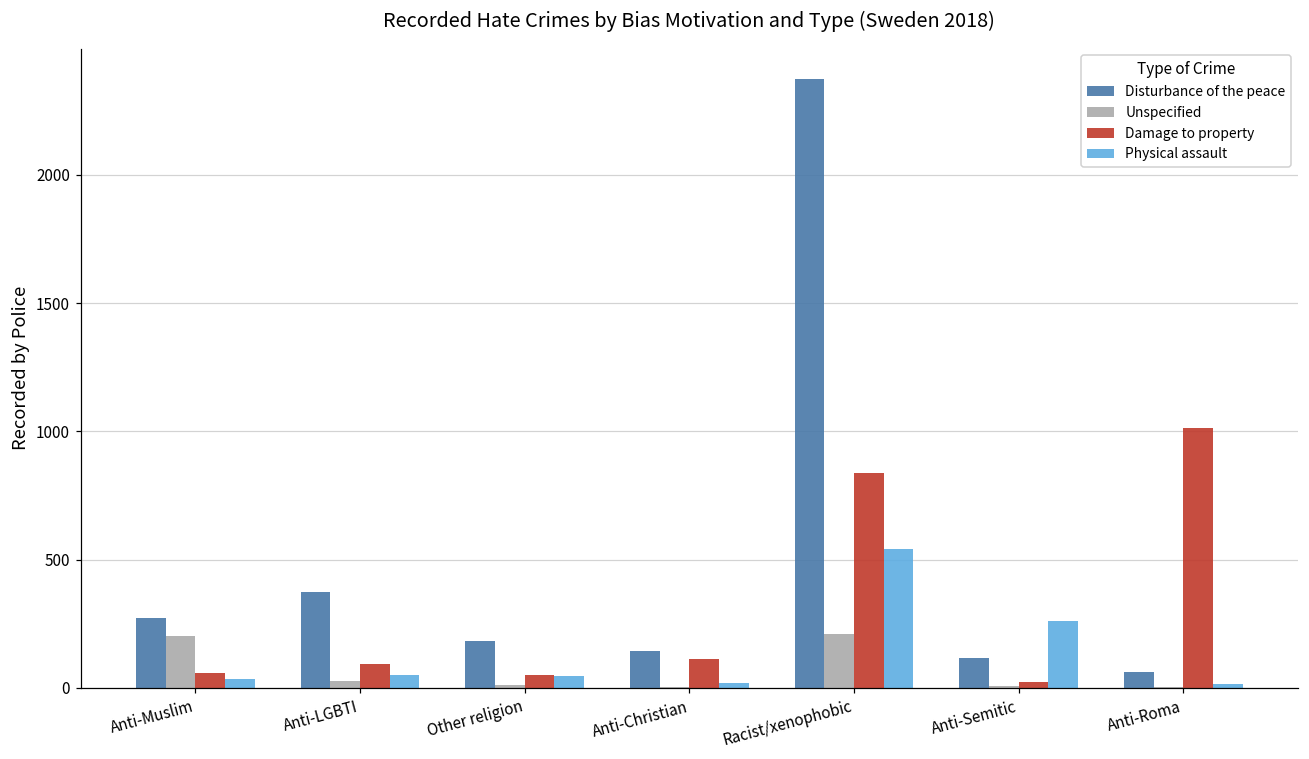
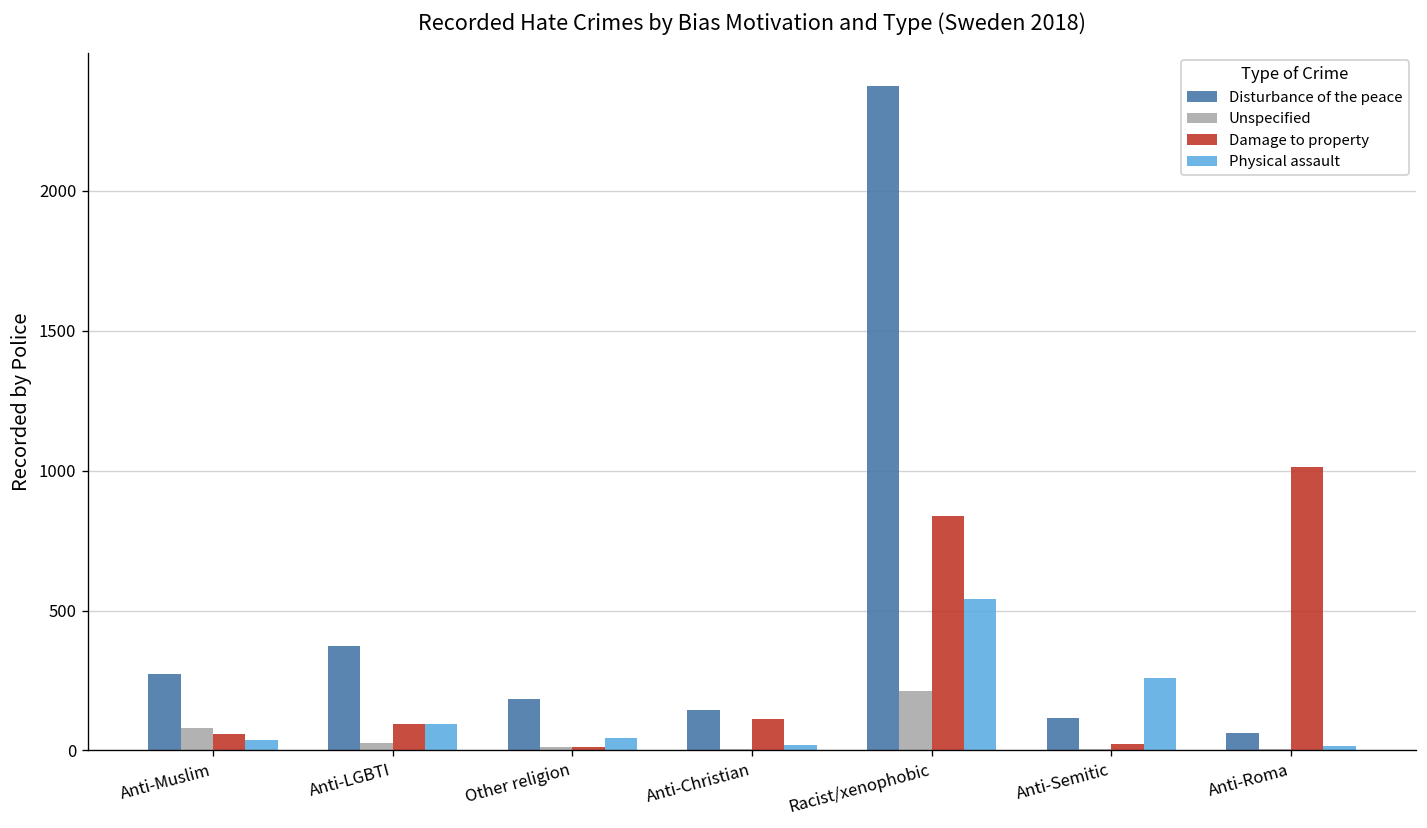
  {
    "Disturbance of the peace": {
      "Anti-Muslim": 270,
      "Anti-LGBTI": 370,
      "Other religion": 180,
      "Anti-Christian": 150,
      "Racist/xenophobic": 2370,
      "Anti-Semitic": 120,
      "Anti-Roma": 60
    },
    "Unspecified": {
-     "Anti-Muslim": 200,
+     "Anti-Muslim": 80,
      "Anti-LGBTI": 30,
      "Other religion": 10,
      "Racist/xenophobic": 210
    },
    "Damage to property": {
      "Anti-Muslim": 60,
      "Anti-LGBTI": 100,
-     "Other religion": 50,
+     "Other religion": 10,
      "Anti-Christian": 110,
      "Racist/xenophobic": 840,
      "Anti-Semitic": 20,
      "Anti-Roma": 1010
    },
    "Physical assault": {
      "Anti-Muslim": 40,
-     "Anti-LGBTI": 50,
+     "Anti-LGBTI": 100,
      "Other religion": 50,
      "Anti-Christian": 20,
      "Racist/xenophobic": 540,
      "Anti-Semitic": 260,
      "Anti-Roma": 10
    }
  }
